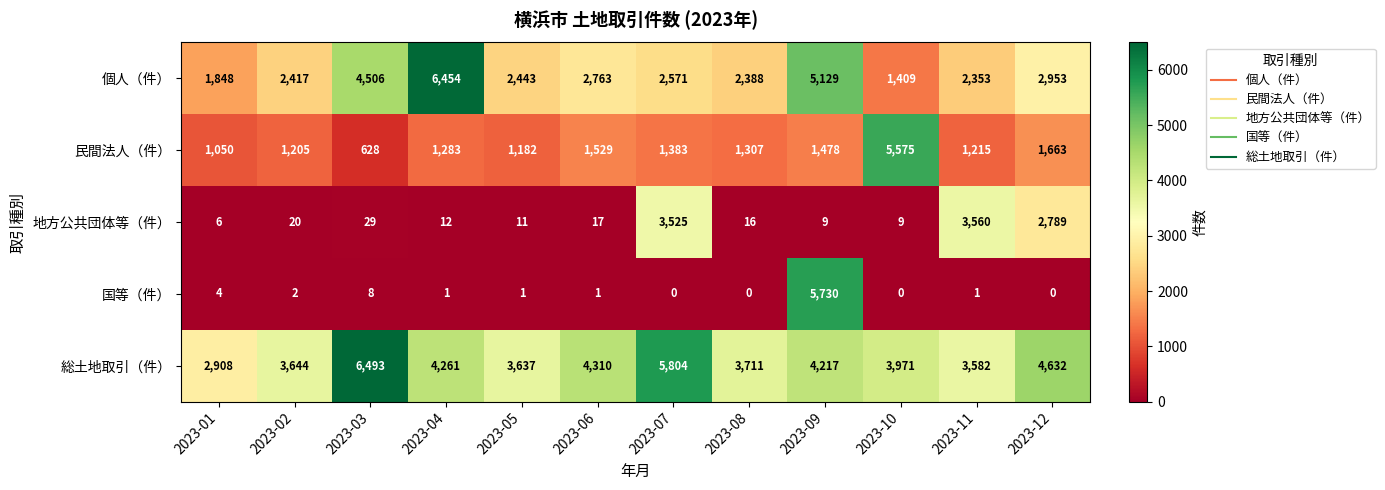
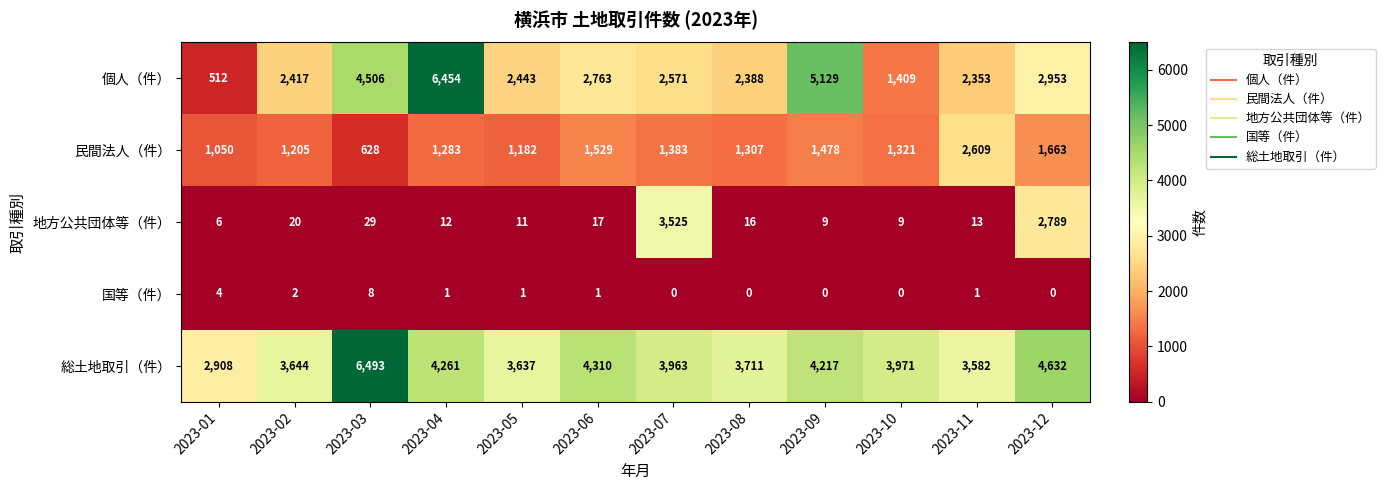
  {
    "個人（件）": {
-     "2023-01": "1,848",
+     "2023-01": "512",
      "2023-02": "2,417",
      "2023-03": "4,506",
      "2023-04": "6,454",
      "2023-05": "2,443",
      "2023-06": "2,763",
      "2023-07": "2,571",
      "2023-08": "2,388",
      "2023-09": "5,129",
      "2023-10": "1,409",
      "2023-11": "2,353",
      "2023-12": "2,953"
    },
    "民間法人（件）": {
      "2023-01": "1,050",
      "2023-02": "1,205",
      "2023-03": "628",
      "2023-04": "1,283",
      "2023-05": "1,182",
      "2023-06": "1,529",
      "2023-07": "1,383",
      "2023-08": "1,307",
      "2023-09": "1,478",
-     "2023-10": "5,575",
-     "2023-11": "1,215",
+     "2023-10": "1,321",
+     "2023-11": "2,609",
      "2023-12": "1,663"
    },
    "地方公共団体等（件）": {
      "2023-01": "6",
      "2023-02": "20",
      "2023-03": "29",
      "2023-04": "12",
      "2023-05": "11",
      "2023-06": "17",
      "2023-07": "3,525",
      "2023-08": "16",
      "2023-09": "9",
      "2023-10": "9",
-     "2023-11": "3,560",
+     "2023-11": "13",
      "2023-12": "2,789"
    },
    "国等（件）": {
      "2023-01": "4",
      "2023-02": "2",
      "2023-03": "8",
      "2023-04": "1",
      "2023-05": "1",
      "2023-06": "1",
      "2023-07": "0",
      "2023-08": "0",
-     "2023-09": "5,730",
+     "2023-09": "0",
      "2023-10": "0",
      "2023-11": "1",
      "2023-12": "0"
    },
    "総土地取引（件）": {
      "2023-01": "2,908",
      "2023-02": "3,644",
      "2023-03": "6,493",
      "2023-04": "4,261",
      "2023-05": "3,637",
      "2023-06": "4,310",
-     "2023-07": "5,804",
+     "2023-07": "3,963",
      "2023-08": "3,711",
      "2023-09": "4,217",
      "2023-10": "3,971",
      "2023-11": "3,582",
      "2023-12": "4,632"
    }
  }
